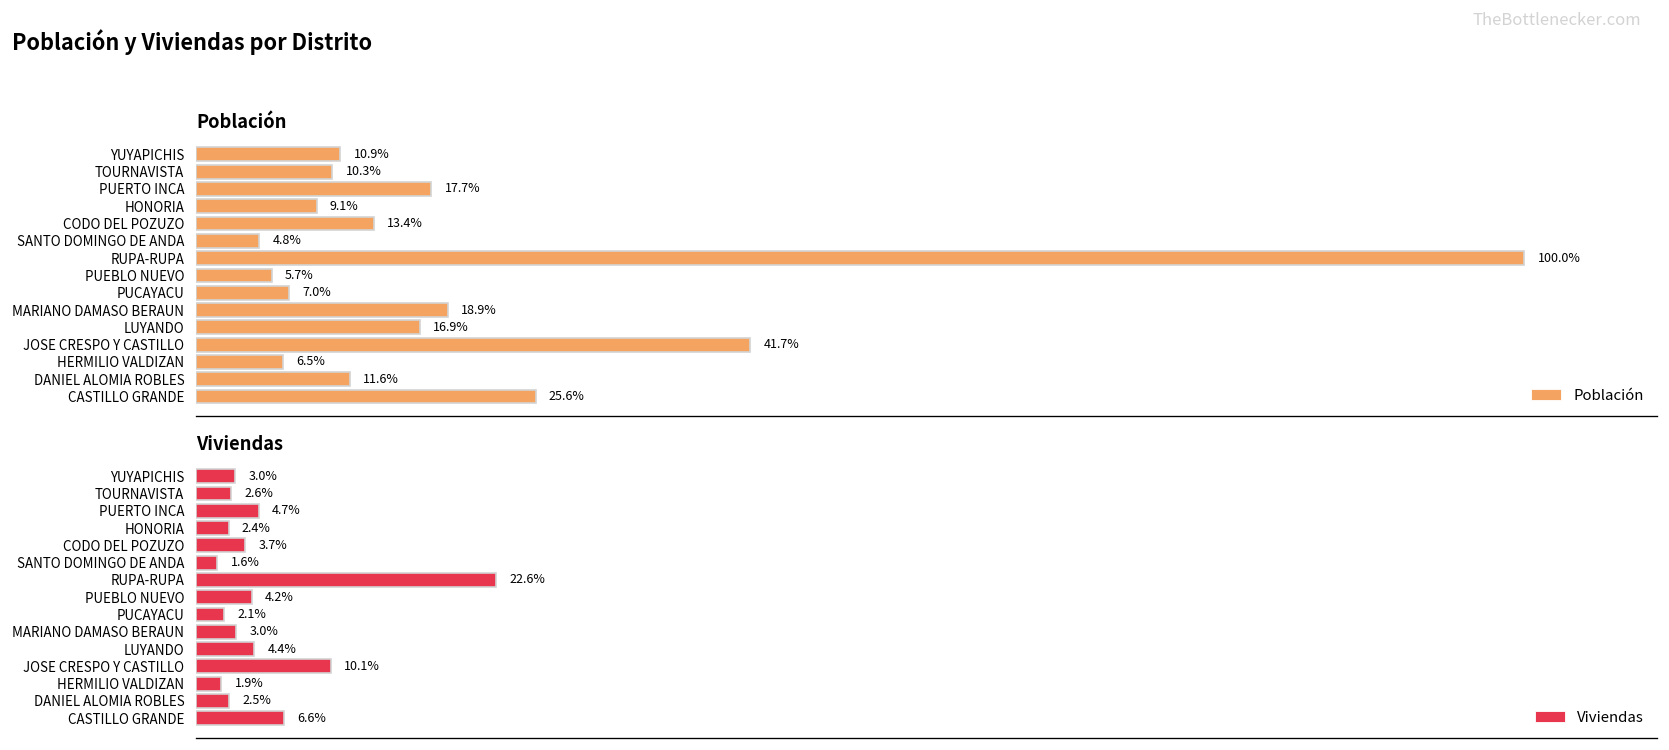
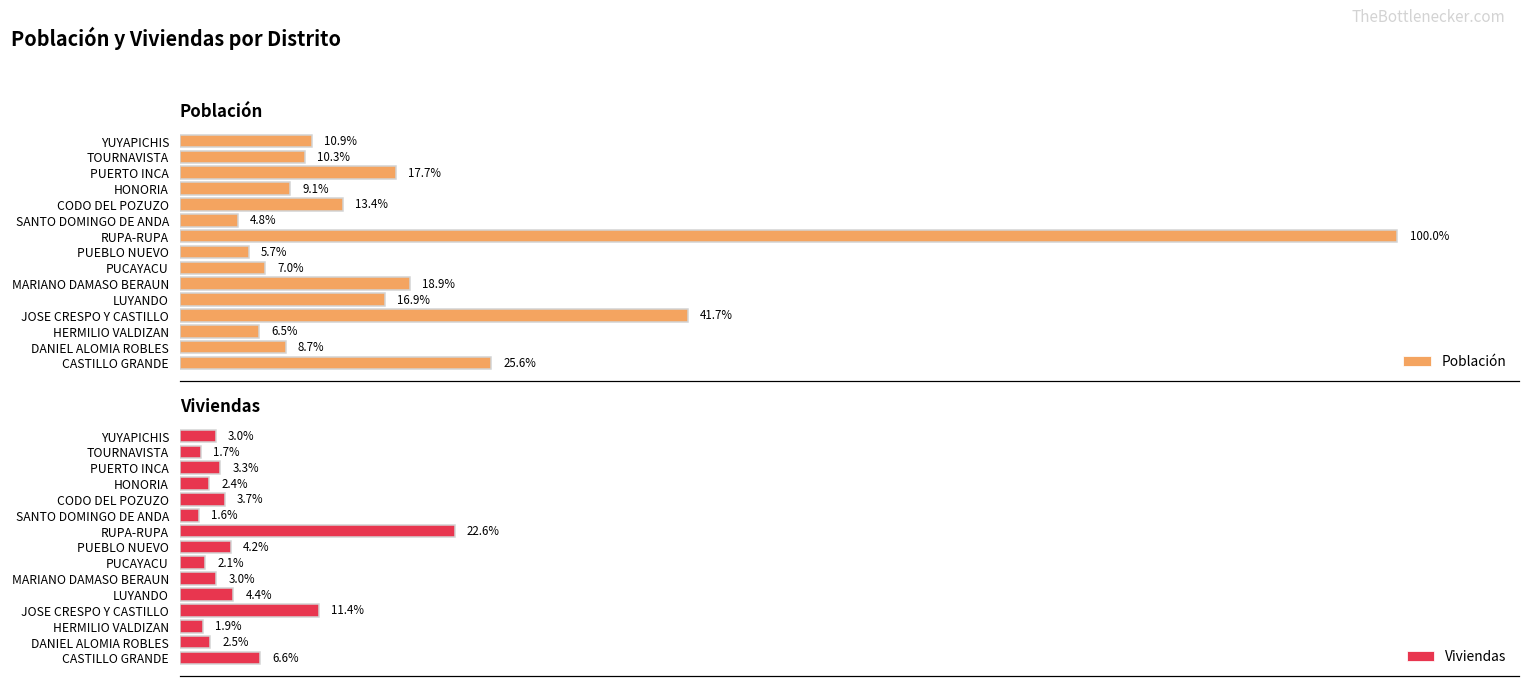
  {
    "Población": {
      "YUYAPICHIS": "10.9%",
      "TOURNAVISTA": "10.3%",
      "PUERTO INCA": "17.7%",
      "HONORIA": "9.1%",
      "CODO DEL POZUZO": "13.4%",
      "SANTO DOMINGO DE ANDA": "4.8%",
      "RUPA-RUPA": "100.0%",
      "PUEBLO NUEVO": "5.7%",
      "PUCAYACU": "7.0%",
      "MARIANO DAMASO BERAUN": "18.9%",
      "LUYANDO": "16.9%",
      "JOSE CRESPO Y CASTILLO": "41.7%",
      "HERMILIO VALDIZAN": "6.5%",
-     "DANIEL ALOMIA ROBLES": "11.6%",
+     "DANIEL ALOMIA ROBLES": "8.7%",
      "CASTILLO GRANDE": "25.6%"
    },
    "Viviendas": {
      "YUYAPICHIS": "3.0%",
-     "TOURNAVISTA": "2.6%",
-     "PUERTO INCA": "4.7%",
+     "TOURNAVISTA": "1.7%",
+     "PUERTO INCA": "3.3%",
      "HONORIA": "2.4%",
      "CODO DEL POZUZO": "3.7%",
      "SANTO DOMINGO DE ANDA": "1.6%",
      "RUPA-RUPA": "22.6%",
      "PUEBLO NUEVO": "4.2%",
      "PUCAYACU": "2.1%",
      "MARIANO DAMASO BERAUN": "3.0%",
      "LUYANDO": "4.4%",
-     "JOSE CRESPO Y CASTILLO": "10.1%",
+     "JOSE CRESPO Y CASTILLO": "11.4%",
      "HERMILIO VALDIZAN": "1.9%",
      "DANIEL ALOMIA ROBLES": "2.5%",
      "CASTILLO GRANDE": "6.6%"
    }
  }
